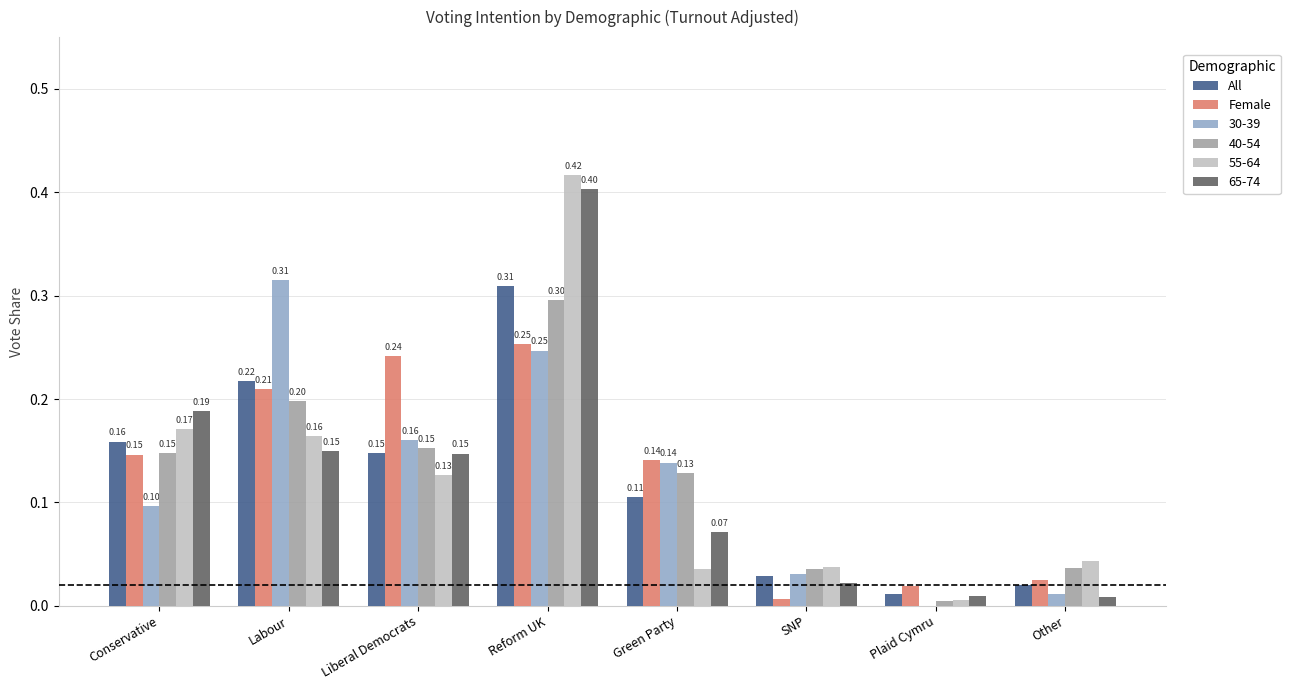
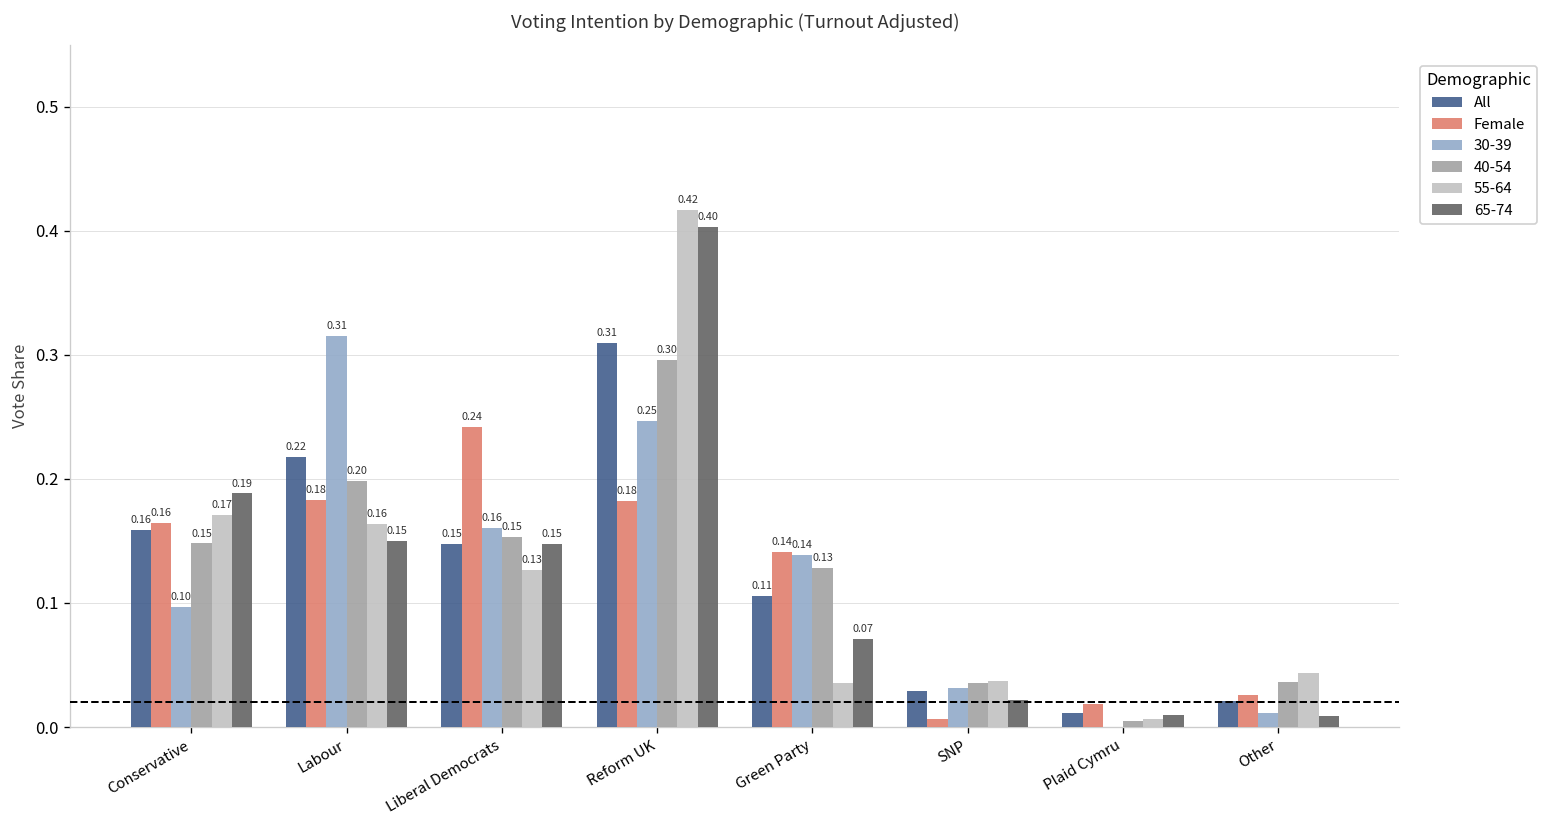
  {
    "Female": {
-     "Conservative": 0.15,
-     "Labour": 0.21,
+     "Conservative": 0.16,
+     "Labour": 0.18,
      "Liberal Democrats": 0.24,
-     "Reform UK": 0.25,
+     "Reform UK": 0.18,
      "Green Party": 0.14
    }
  }
